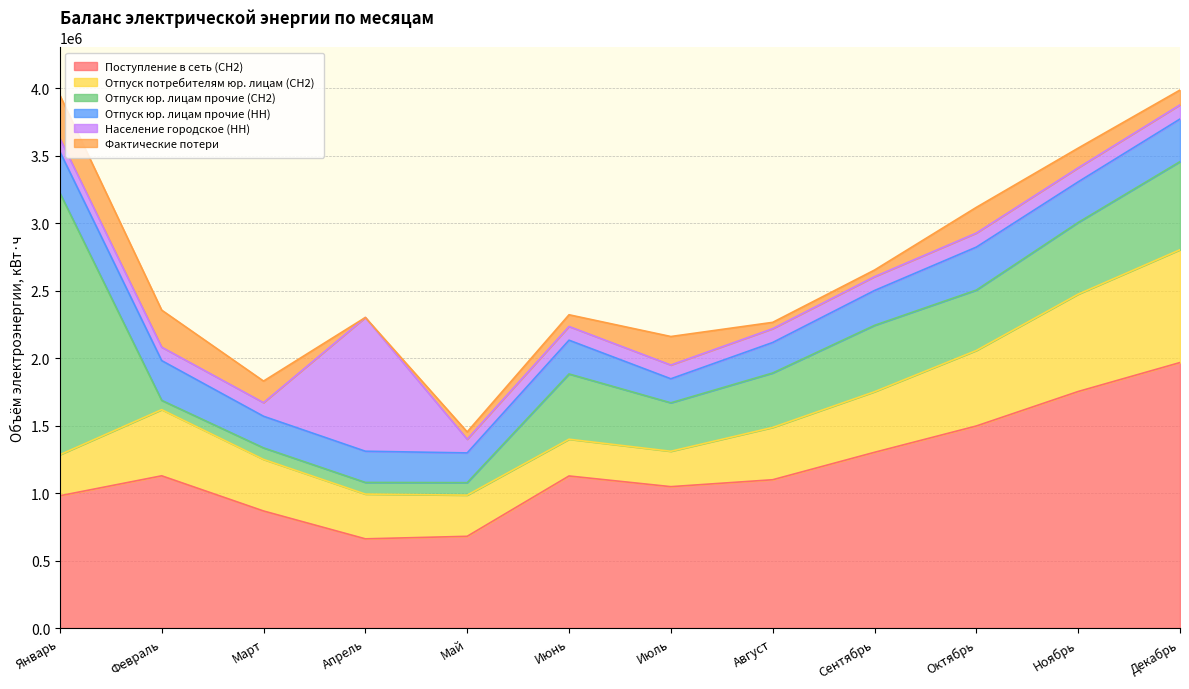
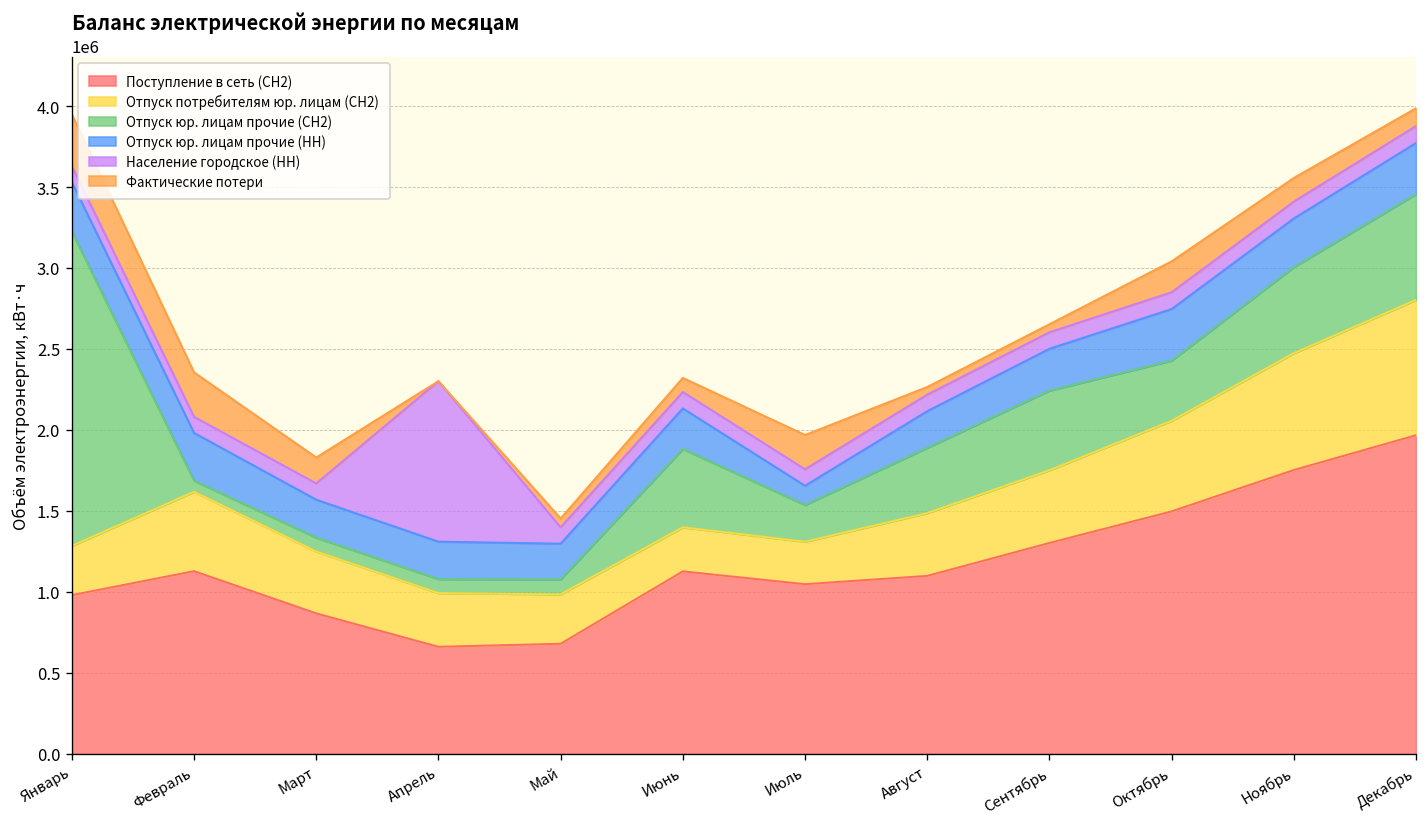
  {
    "Поступление в сеть (СН2)": {
      "Январь": 980000,
      "Февраль": 1130000,
      "Март": 870000,
      "Апрель": 660000,
      "Май": 680000,
      "Июнь": 1130000,
      "Июль": 1050000,
      "Август": 1100000,
      "Сентябрь": 1300000,
      "Октябрь": 1500000,
      "Ноябрь": 1750000,
      "Декабрь": 1970000
    },
    "Отпуск юр. лицам прочие (СН2)": {
      "Январь": 1940000,
      "Февраль": 70000,
      "Март": 90000,
      "Апрель": 90000,
      "Май": 90000,
      "Июнь": 480000,
-     "Июль": 360000,
+     "Июль": 230000,
      "Август": 400000,
      "Сентябрь": 490000,
-     "Октябрь": 450000,
+     "Октябрь": 370000,
      "Ноябрь": 530000,
      "Декабрь": 650000
    },
    "Отпуск юр. лицам прочие (НН)": {
      "Январь": 310000,
      "Февраль": 290000,
      "Март": 230000,
      "Апрель": 230000,
      "Май": 220000,
      "Июнь": 250000,
-     "Июль": 180000,
+     "Июль": 120000,
      "Август": 230000,
      "Сентябрь": 260000,
      "Октябрь": 320000,
      "Ноябрь": 300000,
      "Декабрь": 320000
    },
    "Население городское (НН)": {
      "Январь": 100000,
      "Февраль": 100000,
      "Март": 100000,
      "Май": 100000,
      "Июнь": 100000,
      "Июль": 100000,
      "Август": 100000,
      "Сентябрь": 100000,
      "Октябрь": 100000,
      "Ноябрь": 100000,
      "Декабрь": 100000
    }
  }
